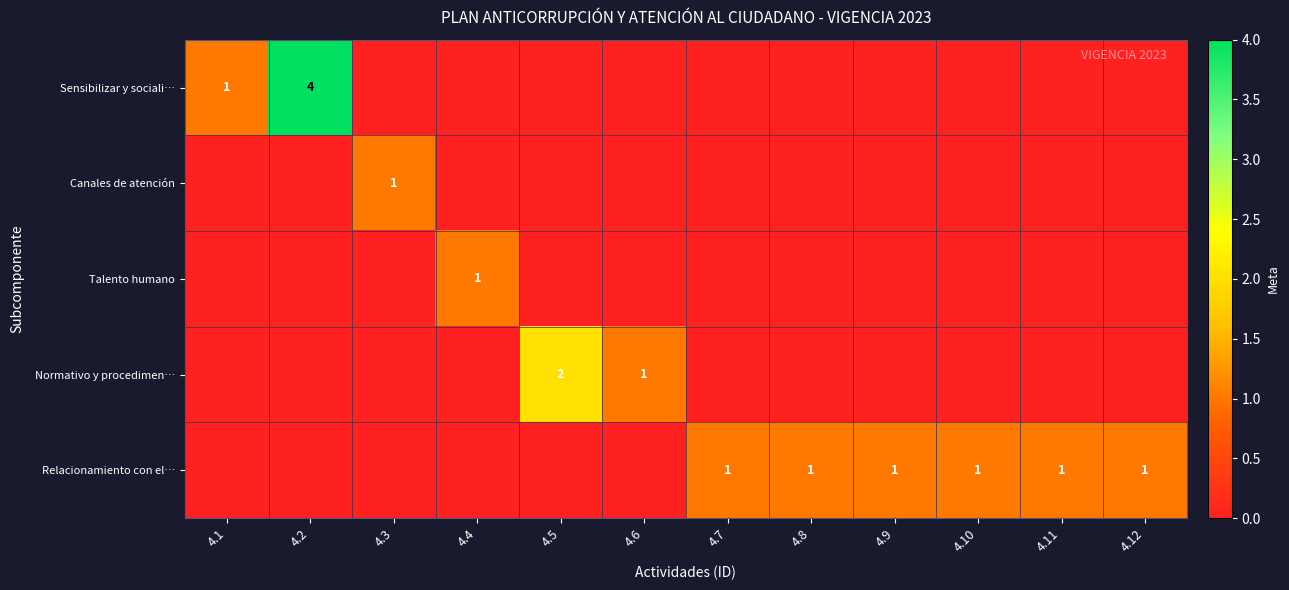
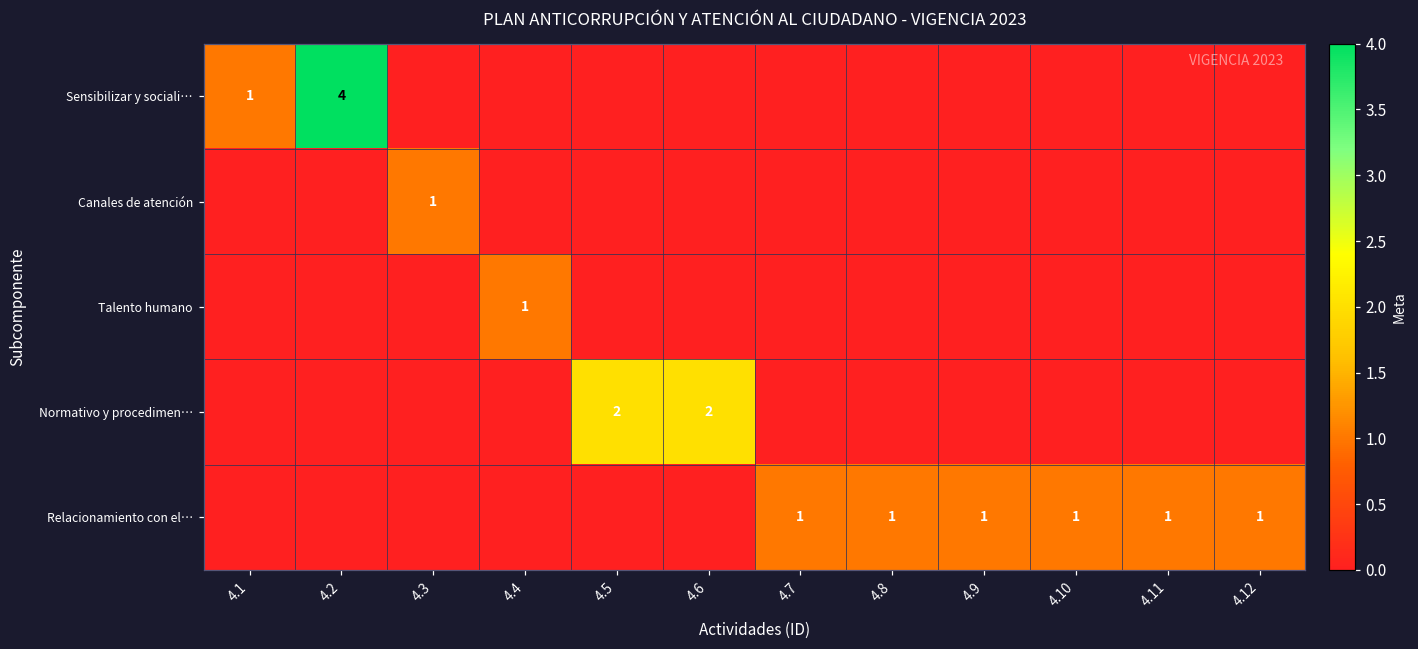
  {
    "Sensibilizar y sociali…": {
      "4.1": 1,
      "4.2": 4,
      "4.12": 2023
    },
    "Canales de atención": {
      "4.3": 1
    },
    "Talento humano": {
      "4.4": 1
    },
    "Normativo y procedimen…": {
      "4.5": 2,
-     "4.6": 1
+     "4.6": 2
    },
    "Relacionamiento con el…": {
      "4.7": 1,
      "4.8": 1,
      "4.9": 1,
      "4.10": 1,
      "4.11": 1,
      "4.12": 1
    }
  }
